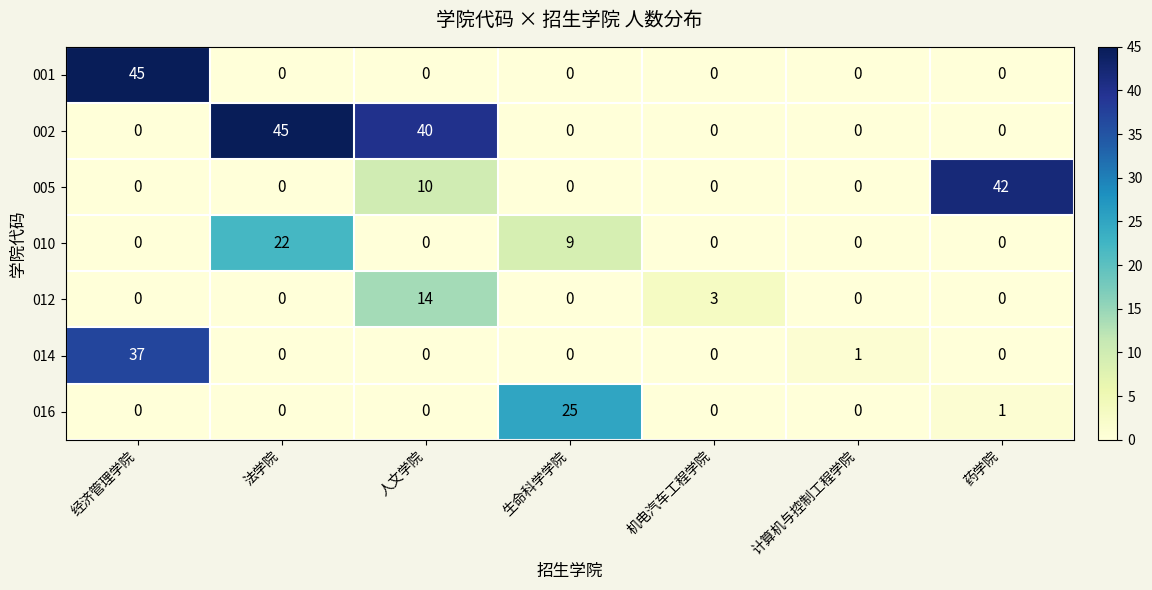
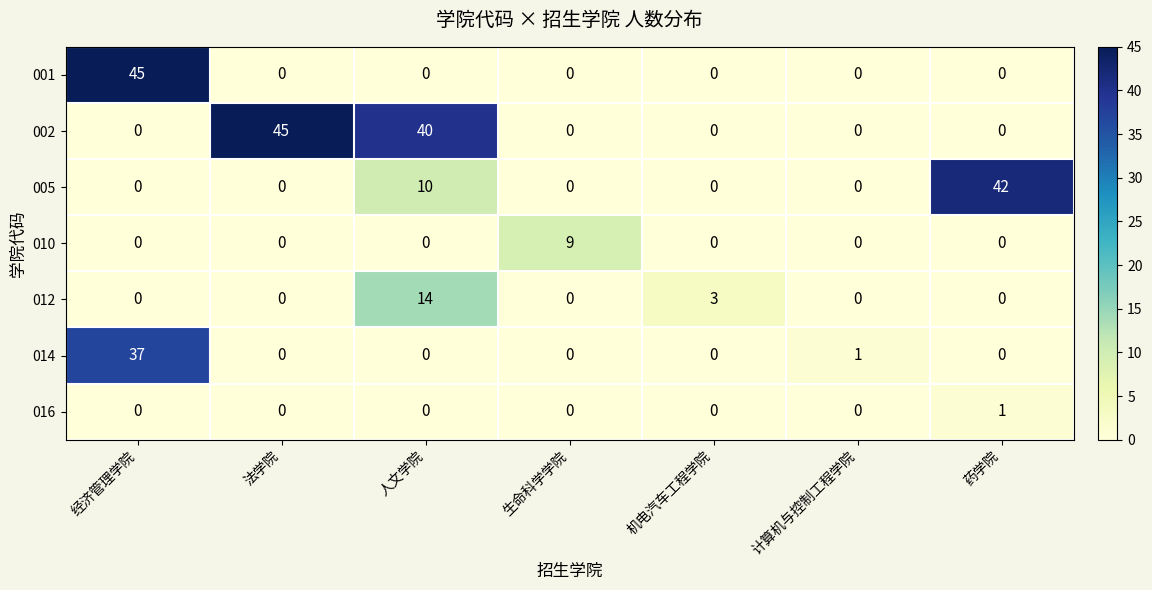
  {
    "001": {
      "经济管理学院": 45,
      "法学院": 0,
      "人文学院": 0,
      "生命科学学院": 0,
      "机电汽车工程学院": 0,
      "计算机与控制工程学院": 0,
      "药学院": 0
    },
    "002": {
      "经济管理学院": 0,
      "法学院": 45,
      "人文学院": 40,
      "生命科学学院": 0,
      "机电汽车工程学院": 0,
      "计算机与控制工程学院": 0,
      "药学院": 0
    },
    "005": {
      "经济管理学院": 0,
      "法学院": 0,
      "人文学院": 10,
      "生命科学学院": 0,
      "机电汽车工程学院": 0,
      "计算机与控制工程学院": 0,
      "药学院": 42
    },
    "010": {
      "经济管理学院": 0,
-     "法学院": 22,
+     "法学院": 0,
      "人文学院": 0,
      "生命科学学院": 9,
      "机电汽车工程学院": 0,
      "计算机与控制工程学院": 0,
      "药学院": 0
    },
    "012": {
      "经济管理学院": 0,
      "法学院": 0,
      "人文学院": 14,
      "生命科学学院": 0,
      "机电汽车工程学院": 3,
      "计算机与控制工程学院": 0,
      "药学院": 0
    },
    "014": {
      "经济管理学院": 37,
      "法学院": 0,
      "人文学院": 0,
      "生命科学学院": 0,
      "机电汽车工程学院": 0,
      "计算机与控制工程学院": 1,
      "药学院": 0
    },
    "016": {
      "经济管理学院": 0,
      "法学院": 0,
      "人文学院": 0,
-     "生命科学学院": 25,
+     "生命科学学院": 0,
      "机电汽车工程学院": 0,
      "计算机与控制工程学院": 0,
      "药学院": 1
    }
  }
